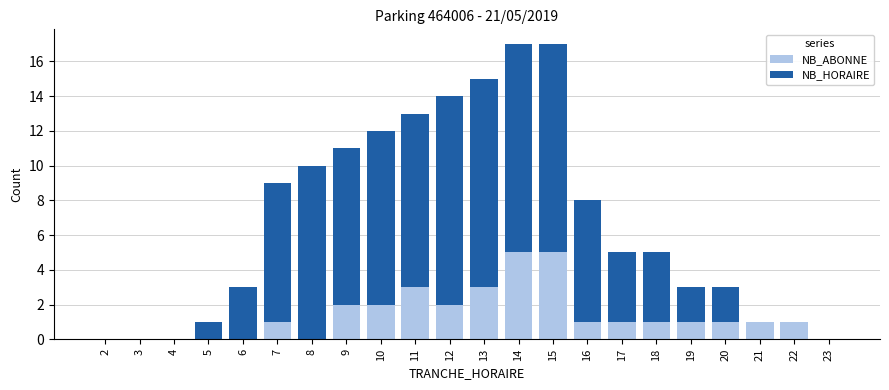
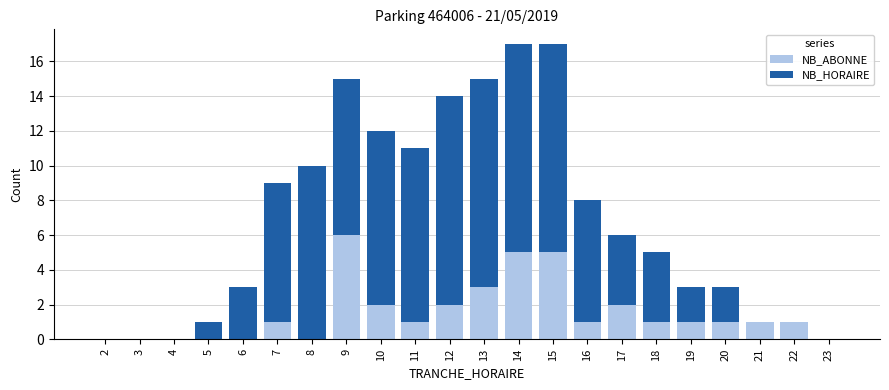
  {
    "NB_ABONNE": {
      "2": 0,
      "3": 0,
      "4": 0,
      "5": 0,
      "6": 0,
      "7": 1,
      "8": 0,
-     "9": 2,
+     "9": 6,
      "10": 2,
-     "11": 3,
+     "11": 1,
      "12": 2,
      "13": 3,
      "14": 5,
      "15": 5,
      "16": 1,
-     "17": 1,
+     "17": 2,
      "18": 1,
      "19": 1,
      "20": 1,
      "21": 1,
      "22": 1,
      "23": 0
    }
  }
